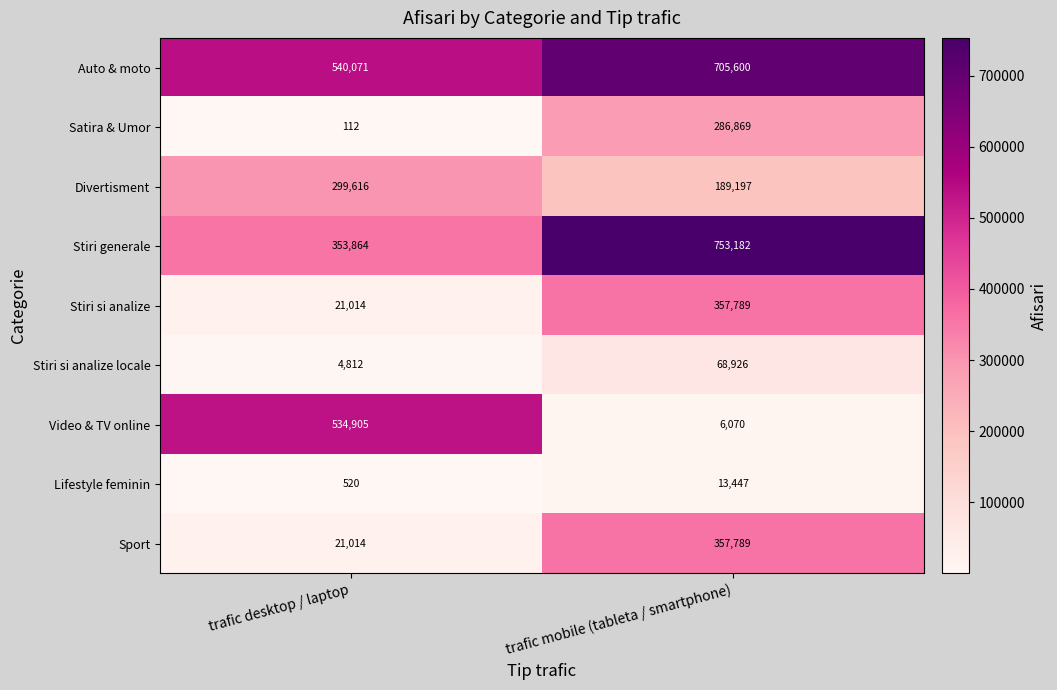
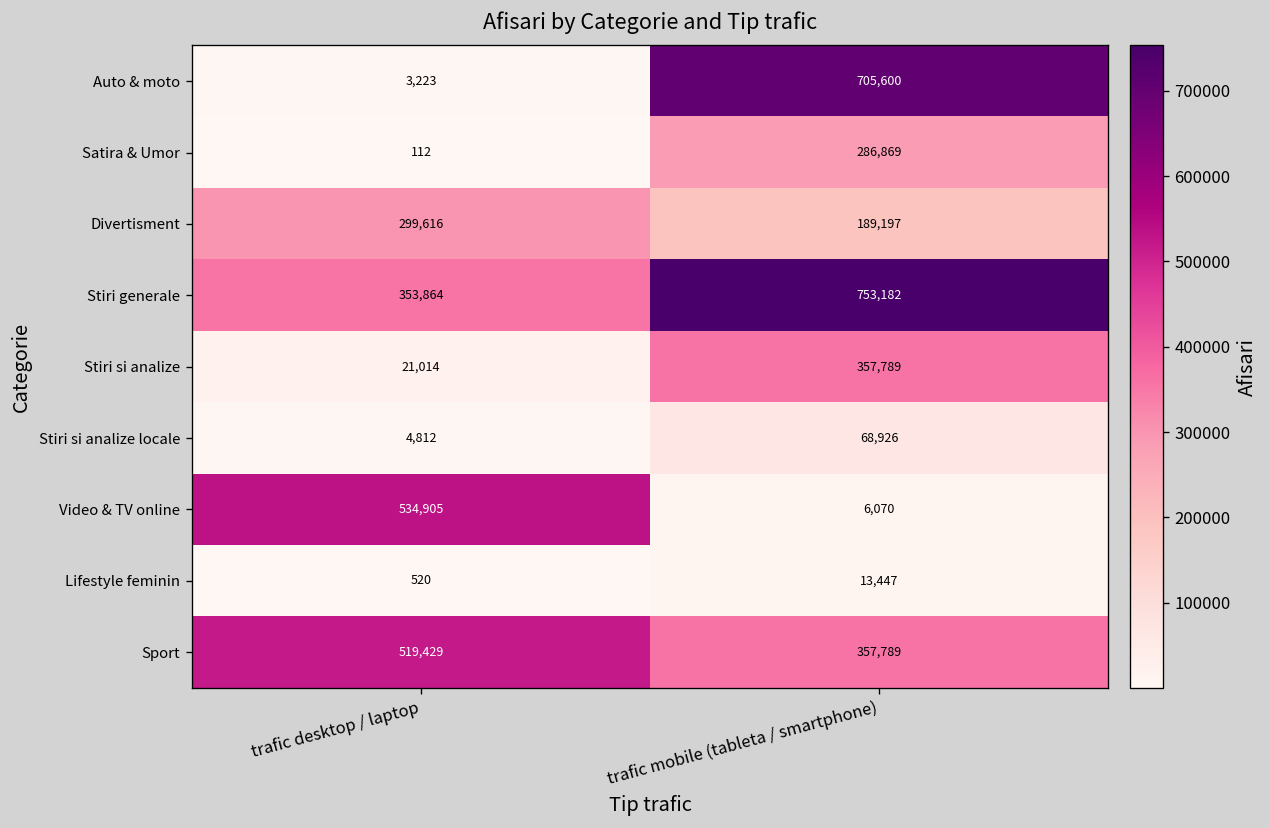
  {
    "Auto & moto": {
-     "trafic desktop / laptop": "540,071",
+     "trafic desktop / laptop": "3,223",
      "trafic mobile (tableta / smartphone)": "705,600"
    },
    "Satira & Umor": {
      "trafic desktop / laptop": "112",
      "trafic mobile (tableta / smartphone)": "286,869"
    },
    "Divertisment": {
      "trafic desktop / laptop": "299,616",
      "trafic mobile (tableta / smartphone)": "189,197"
    },
    "Stiri generale": {
      "trafic desktop / laptop": "353,864",
      "trafic mobile (tableta / smartphone)": "753,182"
    },
    "Stiri si analize": {
      "trafic desktop / laptop": "21,014",
      "trafic mobile (tableta / smartphone)": "357,789"
    },
    "Stiri si analize locale": {
      "trafic desktop / laptop": "4,812",
      "trafic mobile (tableta / smartphone)": "68,926"
    },
    "Video & TV online": {
      "trafic desktop / laptop": "534,905",
      "trafic mobile (tableta / smartphone)": "6,070"
    },
    "Lifestyle feminin": {
      "trafic desktop / laptop": "520",
      "trafic mobile (tableta / smartphone)": "13,447"
    },
    "Sport": {
-     "trafic desktop / laptop": "21,014",
+     "trafic desktop / laptop": "519,429",
      "trafic mobile (tableta / smartphone)": "357,789"
    }
  }
